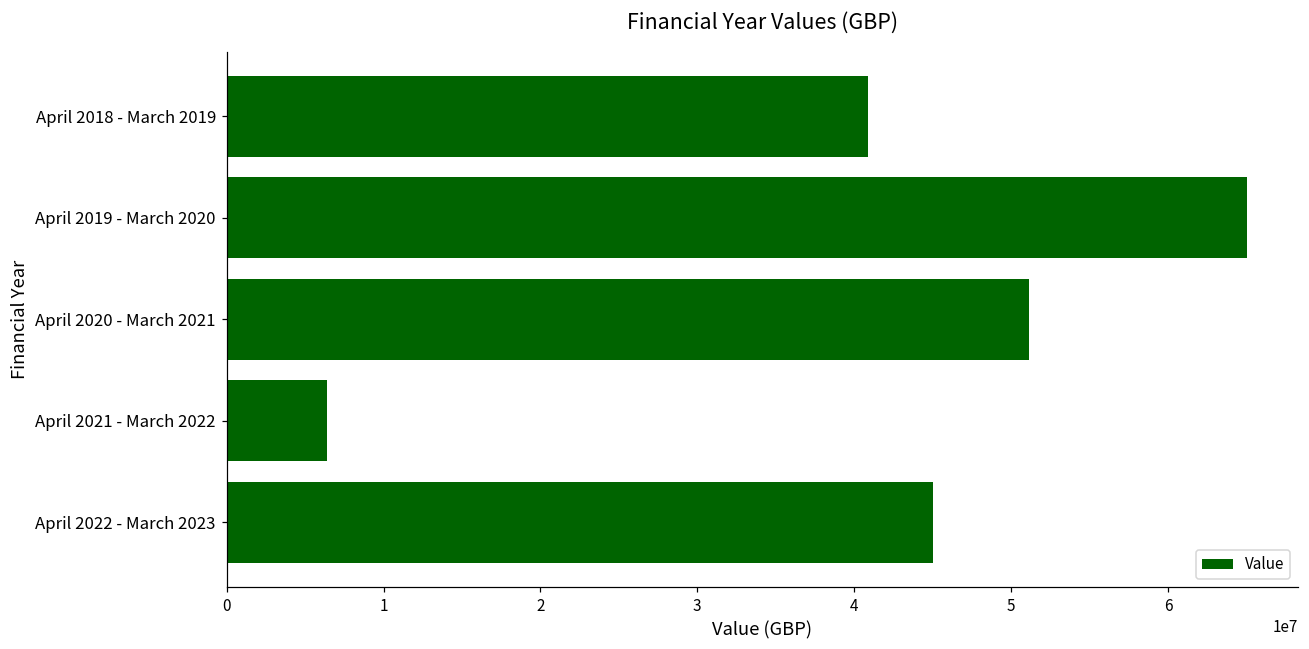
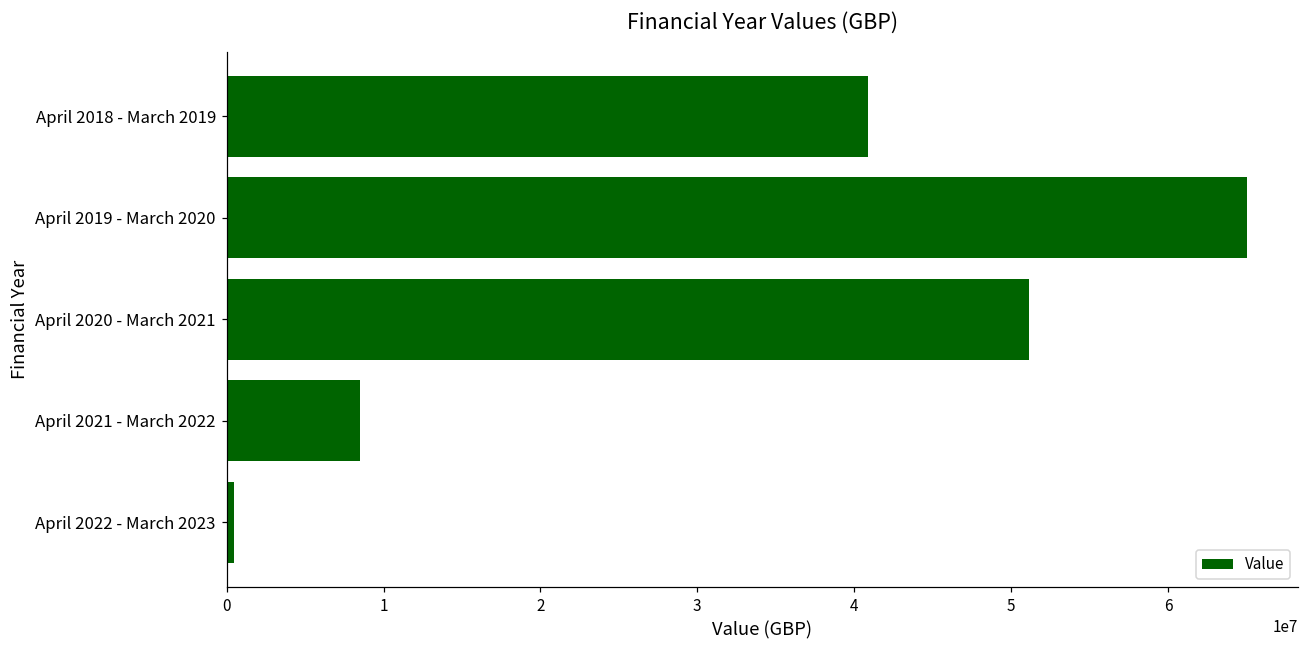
  {
    "April 2018 - March 2019": 40900000,
    "April 2019 - March 2020": 65000000,
    "April 2020 - March 2021": 51100000,
-   "April 2021 - March 2022": 6400000,
-   "April 2022 - March 2023": 45000000
+   "April 2021 - March 2022": 8500000,
+   "April 2022 - March 2023": 500000
  }
